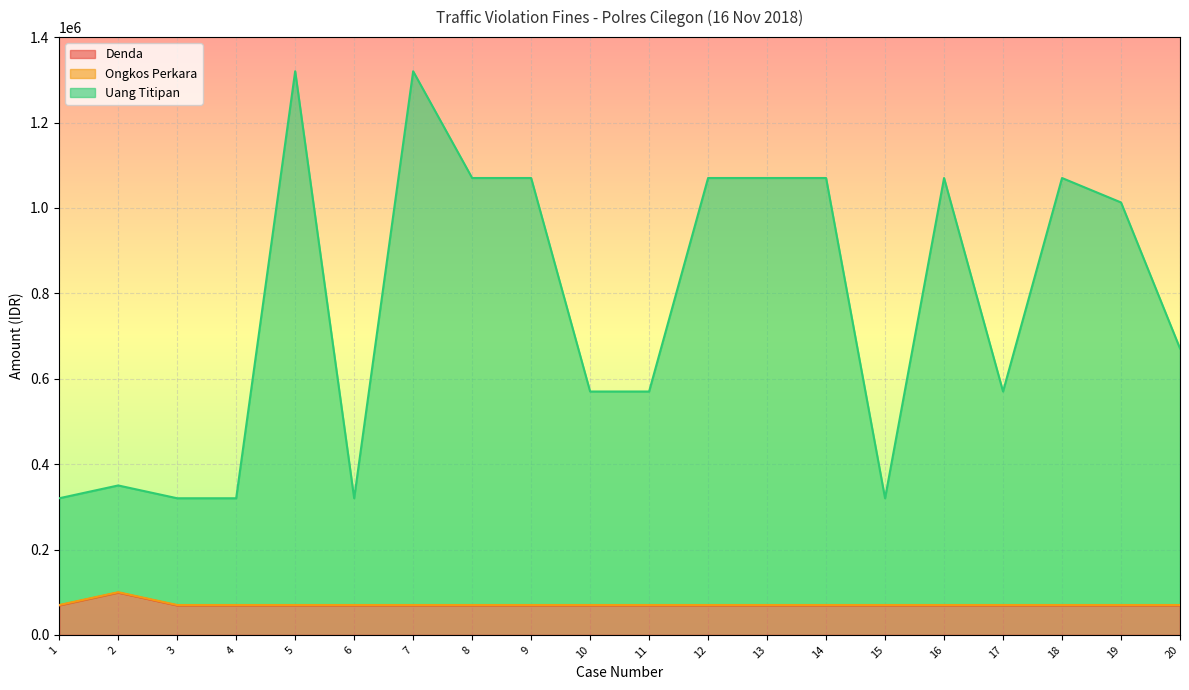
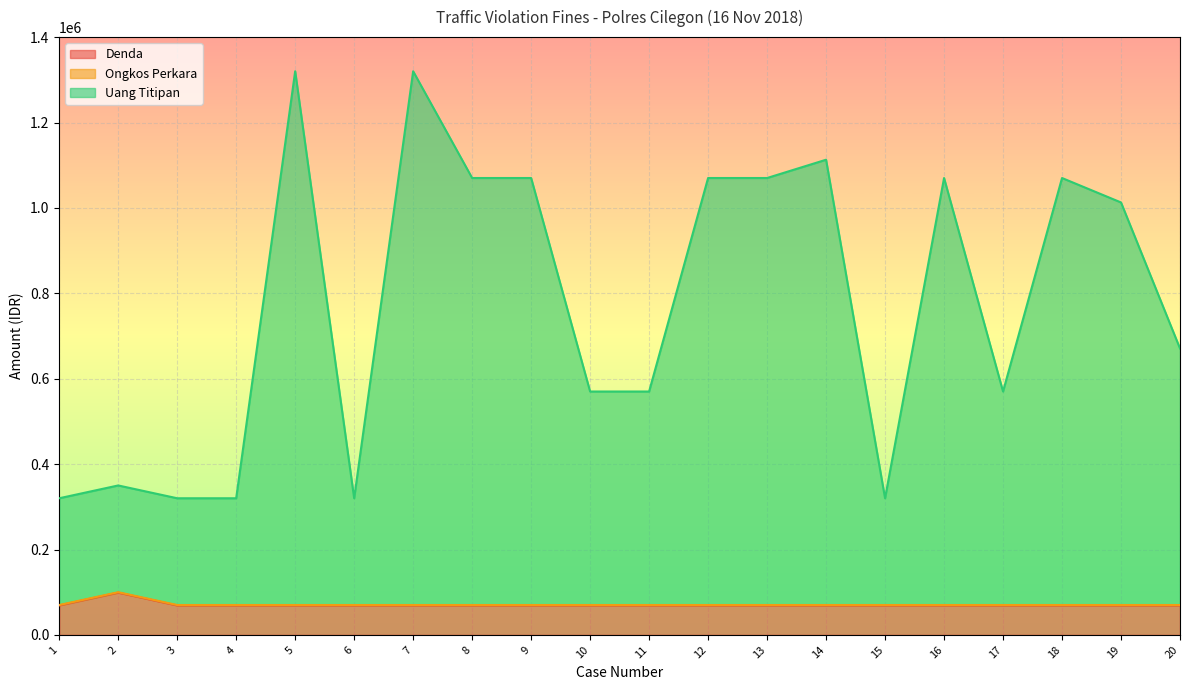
  {
    "Uang Titipan": {
      "1": 250000,
      "2": 250000,
      "3": 250000,
      "4": 250000,
      "5": 1250000,
      "6": 250000,
      "7": 1250000,
      "8": 1000000,
      "9": 1000000,
      "10": 500000,
      "11": 500000,
      "12": 1000000,
      "13": 1000000,
-     "14": 1000000,
+     "14": 1040000,
      "15": 250000,
      "16": 1000000,
      "17": 500000,
      "18": 1000000,
      "19": 940000,
      "20": 600000
    }
  }
